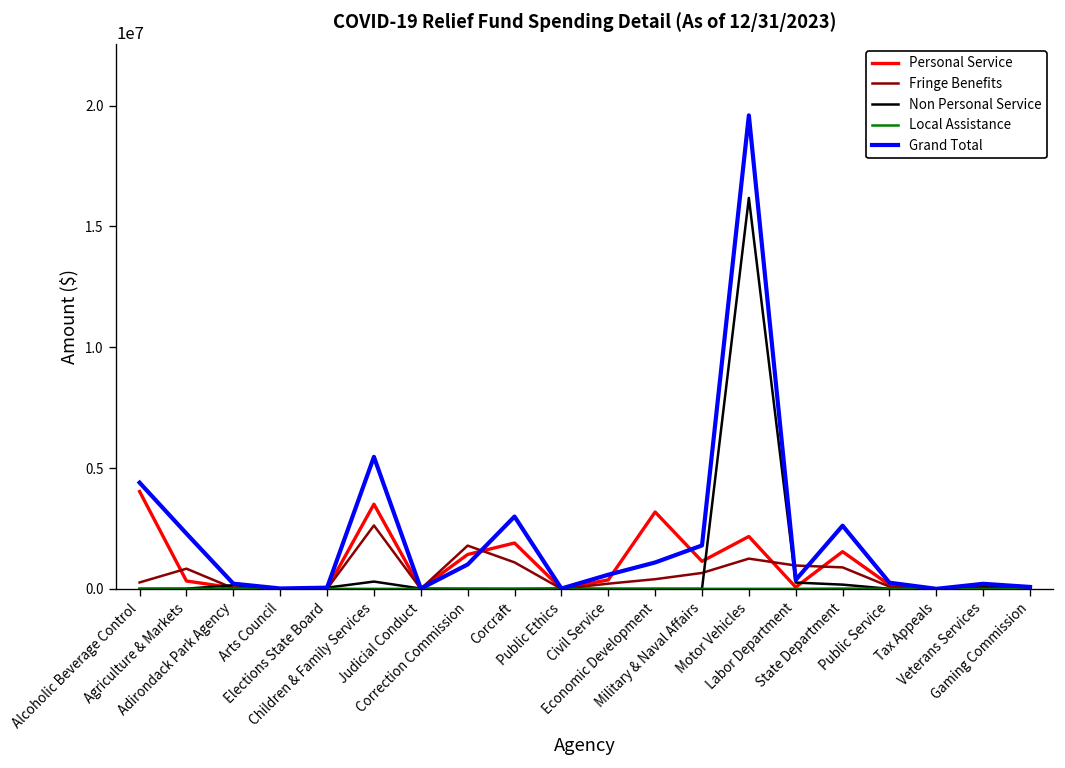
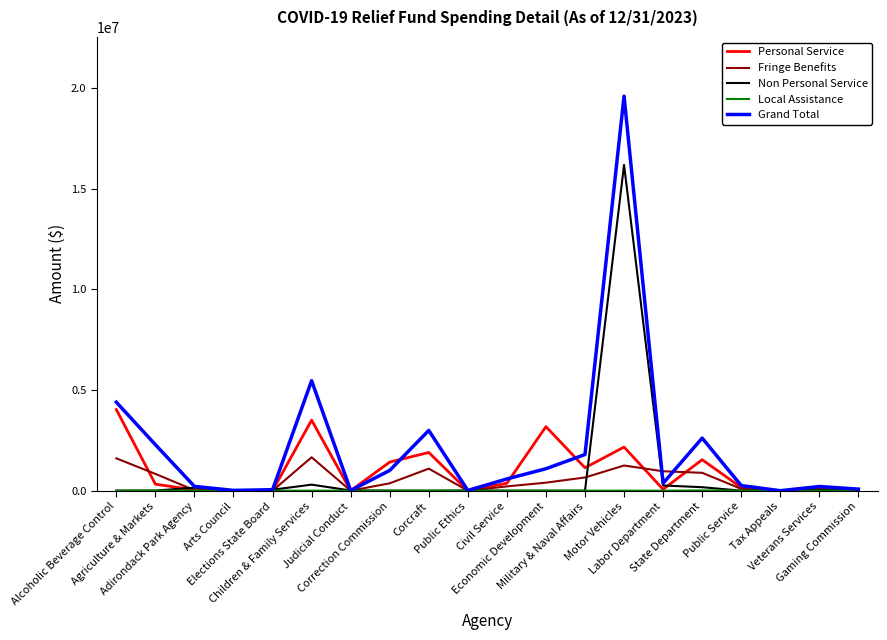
  {
    "Personal Service": {
      "Alcoholic Beverage Control": 4000000,
      "Agriculture & Markets": 300000,
      "Children & Family Services": 3500000,
      "Correction Commission": 1400000,
      "Corcraft": 1900000,
      "Civil Service": 400000,
      "Economic Development": 3200000,
      "Military & Naval Affairs": 1100000,
      "Motor Vehicles": 2200000,
      "State Department": 1500000
    },
    "Fringe Benefits": {
-     "Alcoholic Beverage Control": 300000,
+     "Alcoholic Beverage Control": 1600000,
      "Agriculture & Markets": 800000,
-     "Children & Family Services": 2600000,
-     "Correction Commission": 1800000,
+     "Children & Family Services": 1700000,
+     "Correction Commission": 400000,
      "Corcraft": 1100000,
      "Civil Service": 200000,
      "Economic Development": 400000,
      "Military & Naval Affairs": 700000,
      "Motor Vehicles": 1300000,
      "Labor Department": 1000000,
      "State Department": 900000
    },
    "Non Personal Service": {
      "Children & Family Services": 300000,
      "Motor Vehicles": 16200000,
      "State Department": 200000
    },
    "Local Assistance": {
      "Children & Family Services": 0,
      "Motor Vehicles": 0,
      "State Department": 0
    },
    "Grand Total": {
      "Alcoholic Beverage Control": 4400000,
      "Agriculture & Markets": 2300000,
      "Children & Family Services": 5500000,
      "Correction Commission": 1000000,
      "Corcraft": 3000000,
      "Civil Service": 600000,
      "Economic Development": 1100000,
      "Military & Naval Affairs": 1800000,
      "Motor Vehicles": 19600000,
      "State Department": 2600000
    }
  }
